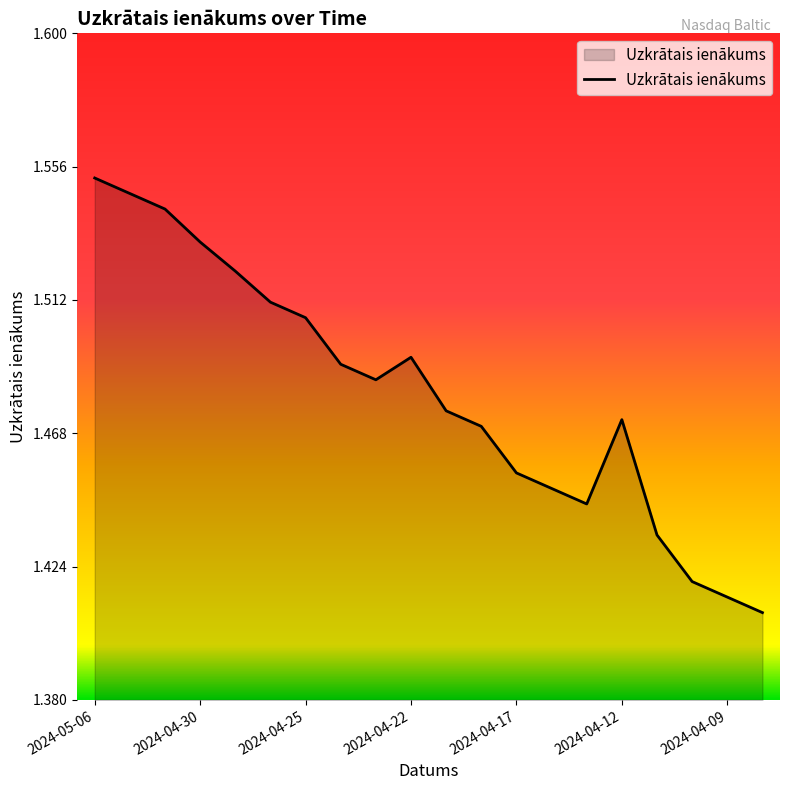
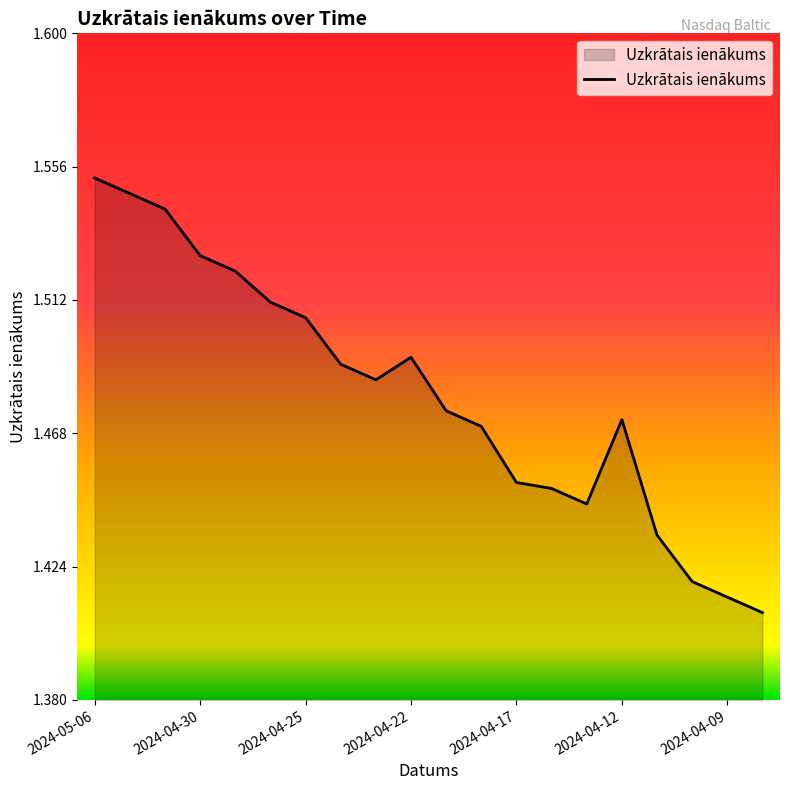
  {
    "2024-05-06": 1.552,
-   "2024-04-30": 1.531,
+   "2024-04-30": 1.527,
    "2024-04-25": 1.506,
    "2024-04-22": 1.493,
-   "2024-04-17": 1.455,
+   "2024-04-17": 1.452,
    "2024-04-12": 1.473,
    "2024-04-09": 1.414
  }
